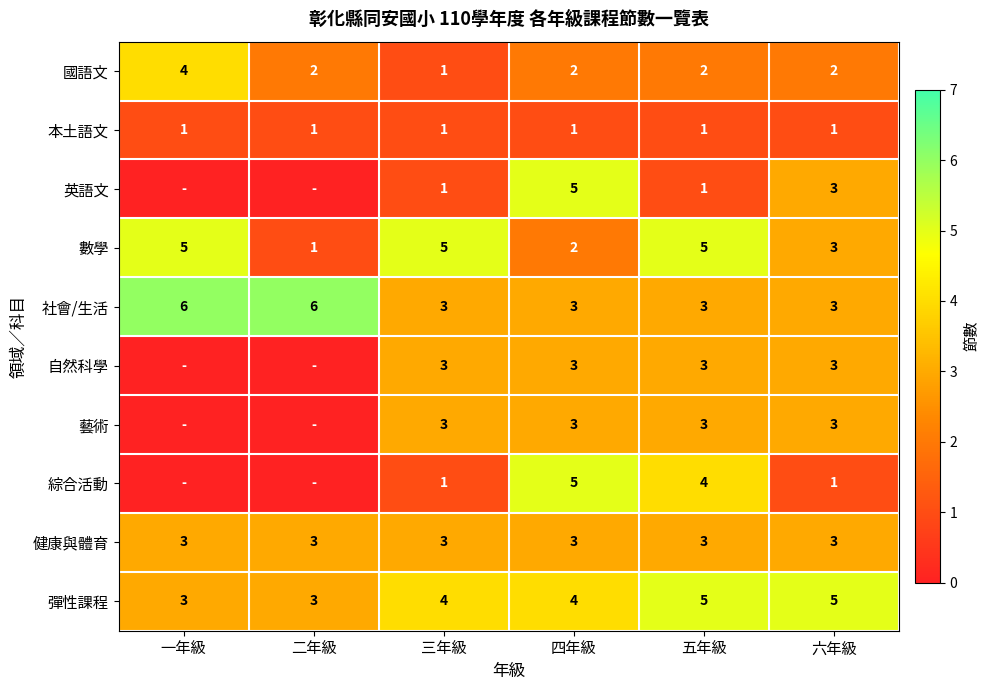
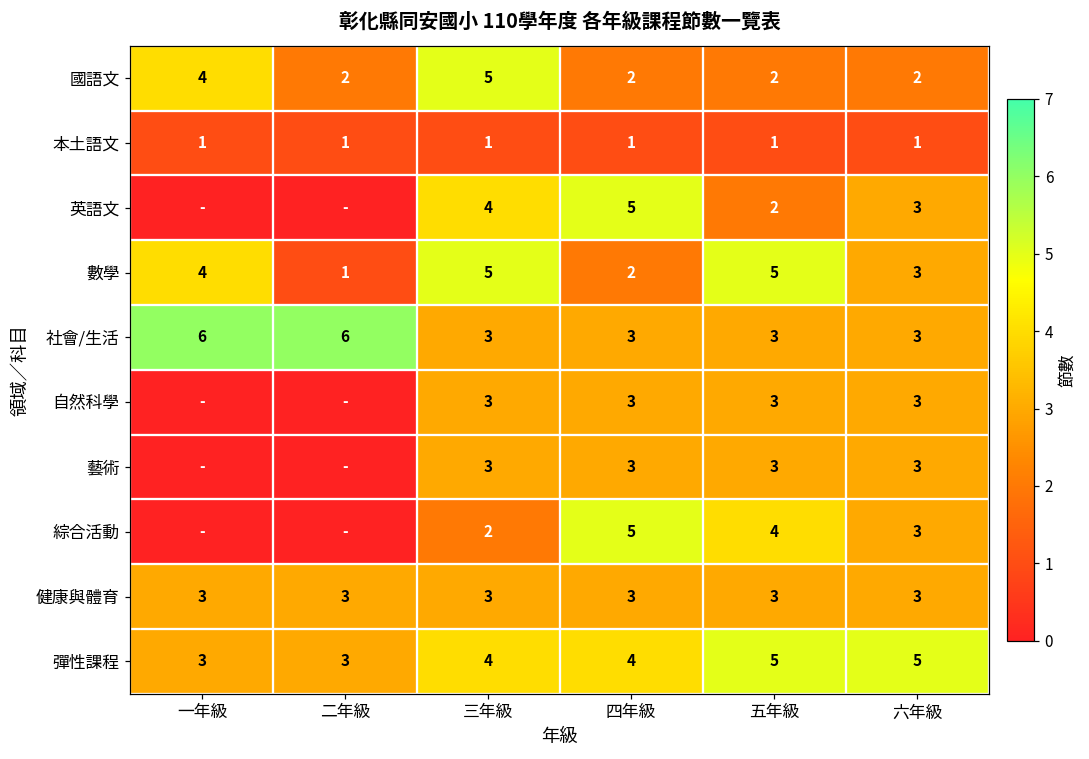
  {
    "國語文": {
      "一年級": 4,
      "二年級": 2,
-     "三年級": 1,
+     "三年級": 5,
      "四年級": 2,
      "五年級": 2,
      "六年級": 2
    },
    "本土語文": {
      "一年級": 1,
      "二年級": 1,
      "三年級": 1,
      "四年級": 1,
      "五年級": 1,
      "六年級": 1
    },
    "英語文": {
-     "三年級": 1,
+     "三年級": 4,
      "四年級": 5,
-     "五年級": 1,
+     "五年級": 2,
      "六年級": 3
    },
    "數學": {
-     "一年級": 5,
+     "一年級": 4,
      "二年級": 1,
      "三年級": 5,
      "四年級": 2,
      "五年級": 5,
      "六年級": 3
    },
    "社會/生活": {
      "一年級": 6,
      "二年級": 6,
      "三年級": 3,
      "四年級": 3,
      "五年級": 3,
      "六年級": 3
    },
    "自然科學": {
      "三年級": 3,
      "四年級": 3,
      "五年級": 3,
      "六年級": 3
    },
    "藝術": {
      "三年級": 3,
      "四年級": 3,
      "五年級": 3,
      "六年級": 3
    },
    "綜合活動": {
-     "三年級": 1,
+     "三年級": 2,
      "四年級": 5,
      "五年級": 4,
-     "六年級": 1
+     "六年級": 3
    },
    "健康與體育": {
      "一年級": 3,
      "二年級": 3,
      "三年級": 3,
      "四年級": 3,
      "五年級": 3,
      "六年級": 3
    },
    "彈性課程": {
      "一年級": 3,
      "二年級": 3,
      "三年級": 4,
      "四年級": 4,
      "五年級": 5,
      "六年級": 5
    }
  }
